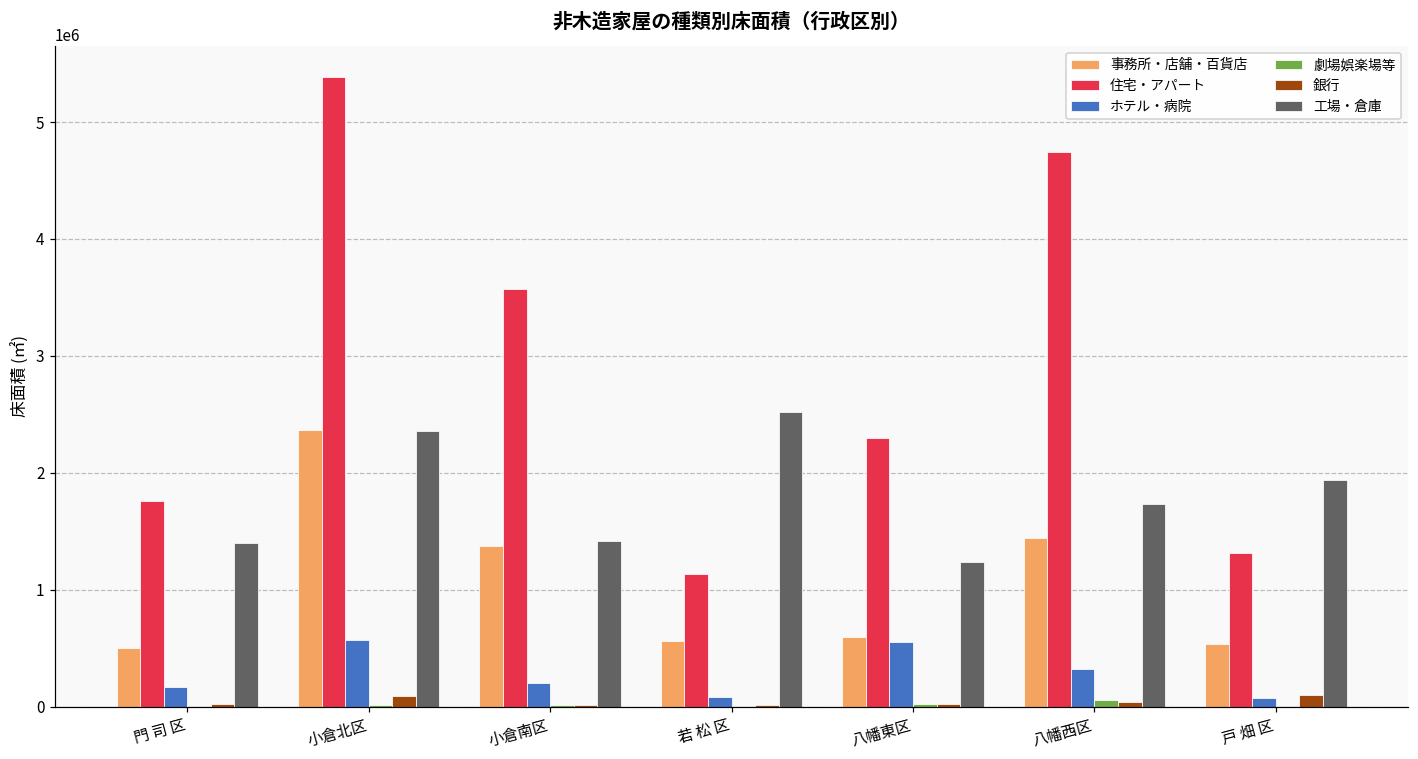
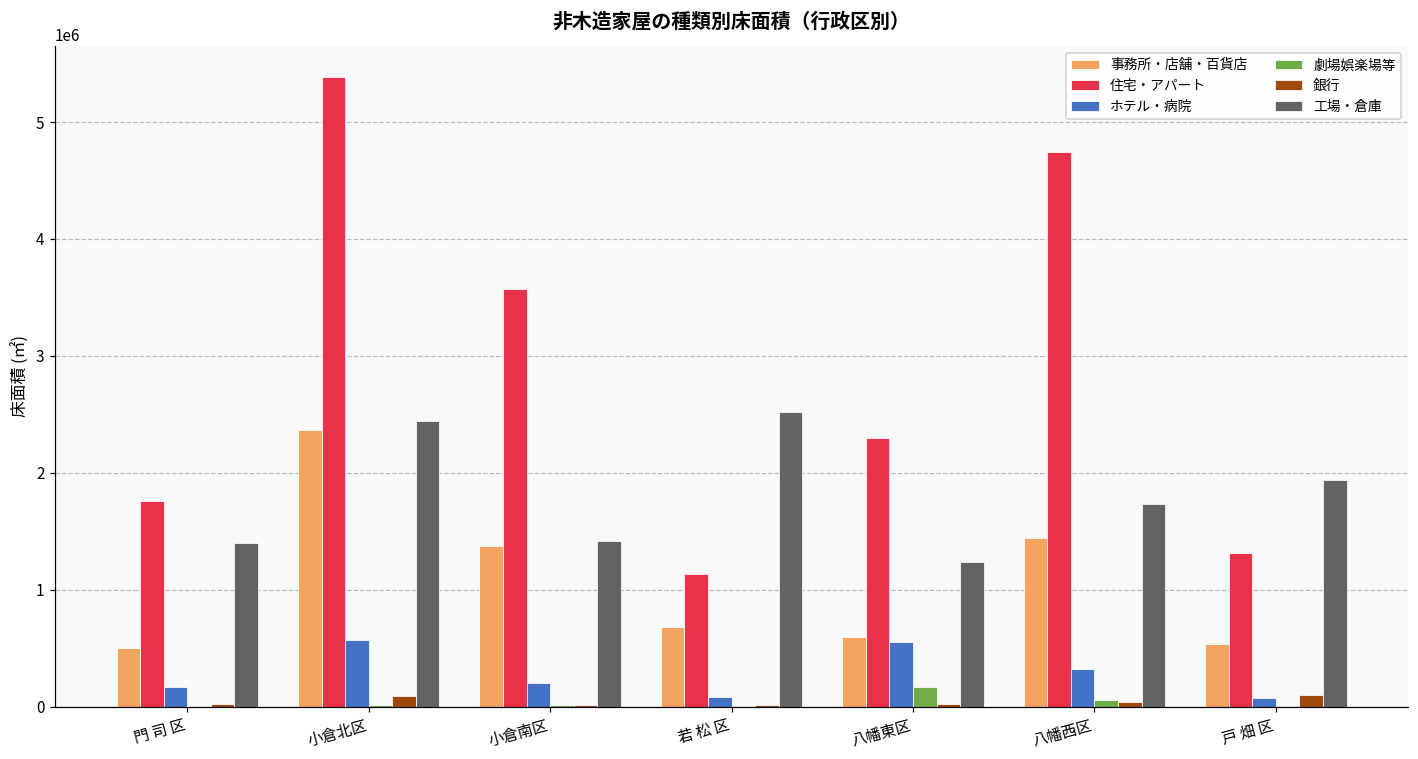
  {
    "事務所・店舗・百貨店": {
      "門 司 区": 500000,
      "小倉北区": 2360000,
      "小倉南区": 1380000,
-     "若 松 区": 560000,
+     "若 松 区": 680000,
      "八幡東区": 600000,
      "八幡西区": 1440000,
      "戸 畑 区": 530000
    },
    "住宅・アパート": {
      "門 司 区": 1760000,
      "小倉北区": 5380000,
      "小倉南区": 3570000,
      "若 松 区": 1140000,
      "八幡東区": 2300000,
      "八幡西区": 4740000,
      "戸 畑 区": 1310000
    },
    "ホテル・病院": {
      "門 司 区": 170000,
      "小倉北区": 570000,
      "小倉南区": 200000,
      "若 松 区": 80000,
      "八幡東区": 550000,
      "八幡西区": 330000,
      "戸 畑 区": 70000
    },
    "劇場娯楽場等": {
-     "八幡東区": 20000,
+     "八幡東区": 170000,
      "八幡西区": 50000
    },
    "銀行": {
      "小倉北区": 90000,
      "八幡東区": 30000,
      "八幡西区": 40000,
      "戸 畑 区": 100000
    },
    "工場・倉庫": {
      "門 司 区": 1400000,
-     "小倉北区": 2360000,
+     "小倉北区": 2450000,
      "小倉南区": 1420000,
      "若 松 区": 2520000,
      "八幡東区": 1230000,
      "八幡西区": 1730000,
      "戸 畑 区": 1940000
    }
  }
